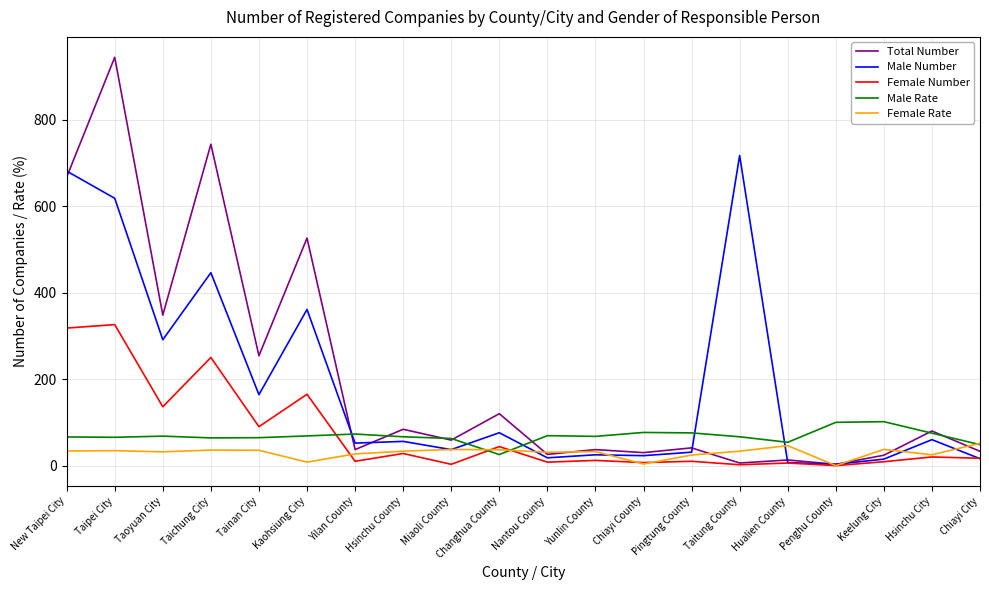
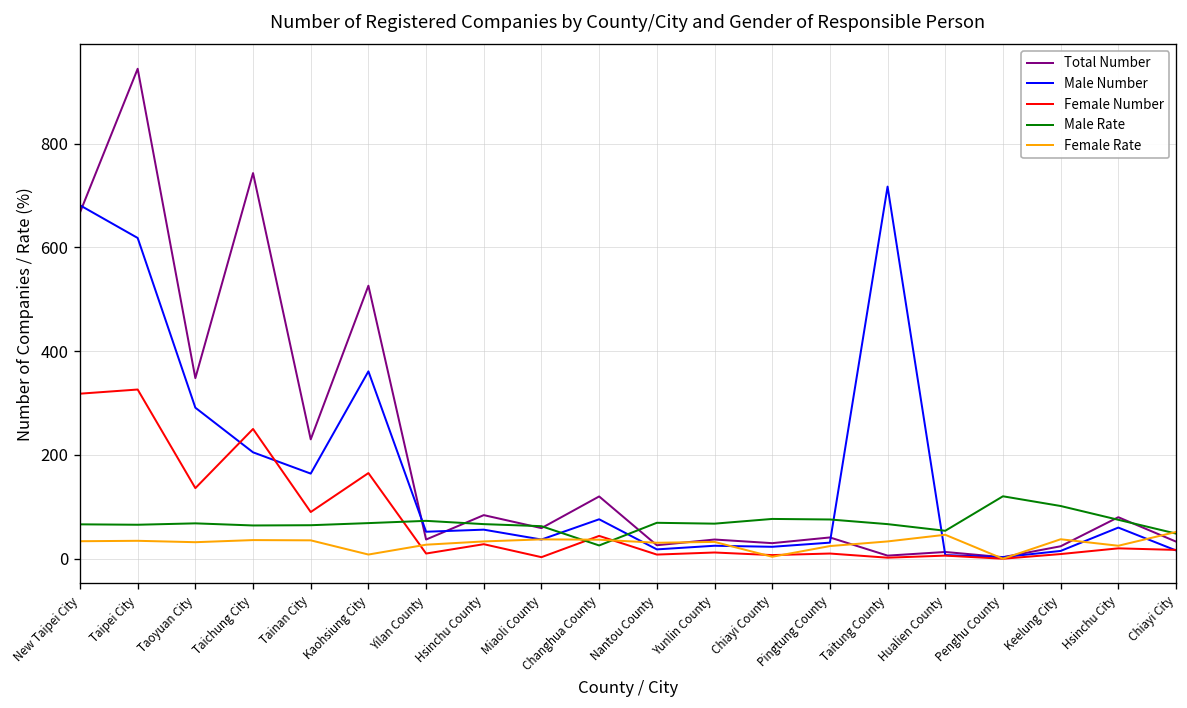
  {
    "Total Number": {
      "New Taipei City": 670,
      "Taipei City": 940,
      "Taoyuan City": 350,
      "Taichung City": 740,
-     "Tainan City": 250,
+     "Tainan City": 230,
      "Kaohsiung City": 530,
      "Yilan County": 40,
      "Hsinchu County": 80,
      "Changhua County": 120,
      "Chiayi County": 30,
      "Pingtung County": 40,
      "Hualien County": 10,
      "Keelung City": 20,
      "Chiayi City": 30
    },
    "Male Number": {
      "New Taipei City": 680,
      "Taipei City": 620,
      "Taoyuan City": 290,
-     "Taichung City": 450,
+     "Taichung City": 210,
      "Tainan City": 160,
      "Kaohsiung City": 360,
      "Yilan County": 50,
      "Hsinchu County": 60,
      "Changhua County": 80,
      "Nantou County": 20,
      "Yunlin County": 30,
      "Chiayi County": 20,
      "Pingtung County": 30,
      "Taitung County": 720,
      "Keelung City": 20,
      "Hsinchu City": 60
    },
    "Female Number": {
      "New Taipei City": 320,
      "Taipei City": 330,
      "Taoyuan City": 140,
      "Taichung City": 250,
      "Tainan City": 90,
      "Kaohsiung City": 170,
      "Yilan County": 10,
      "Miaoli County": 0,
      "Changhua County": 40,
      "Nantou County": 10,
      "Yunlin County": 10,
      "Pingtung County": 10,
      "Keelung City": 10
    },
    "Male Rate": {
      "New Taipei City": 70,
      "Taipei City": 70,
      "Taoyuan City": 70,
      "Taichung City": 60,
      "Tainan City": 60,
      "Kaohsiung City": 70,
      "Yilan County": 70,
      "Hsinchu County": 70,
      "Changhua County": 30,
      "Nantou County": 70,
      "Yunlin County": 70,
      "Chiayi County": 80,
      "Pingtung County": 80,
      "Taitung County": 70,
      "Hualien County": 50,
-     "Penghu County": 100,
+     "Penghu County": 120,
      "Keelung City": 100
    },
    "Female Rate": {
      "New Taipei City": 30,
      "Taipei City": 30,
      "Taoyuan City": 30,
      "Taichung City": 40,
      "Tainan City": 40,
      "Kaohsiung City": 10,
      "Yilan County": 30,
      "Changhua County": 40,
      "Pingtung County": 20,
      "Taitung County": 30,
      "Hualien County": 50,
      "Keelung City": 40
    }
  }
